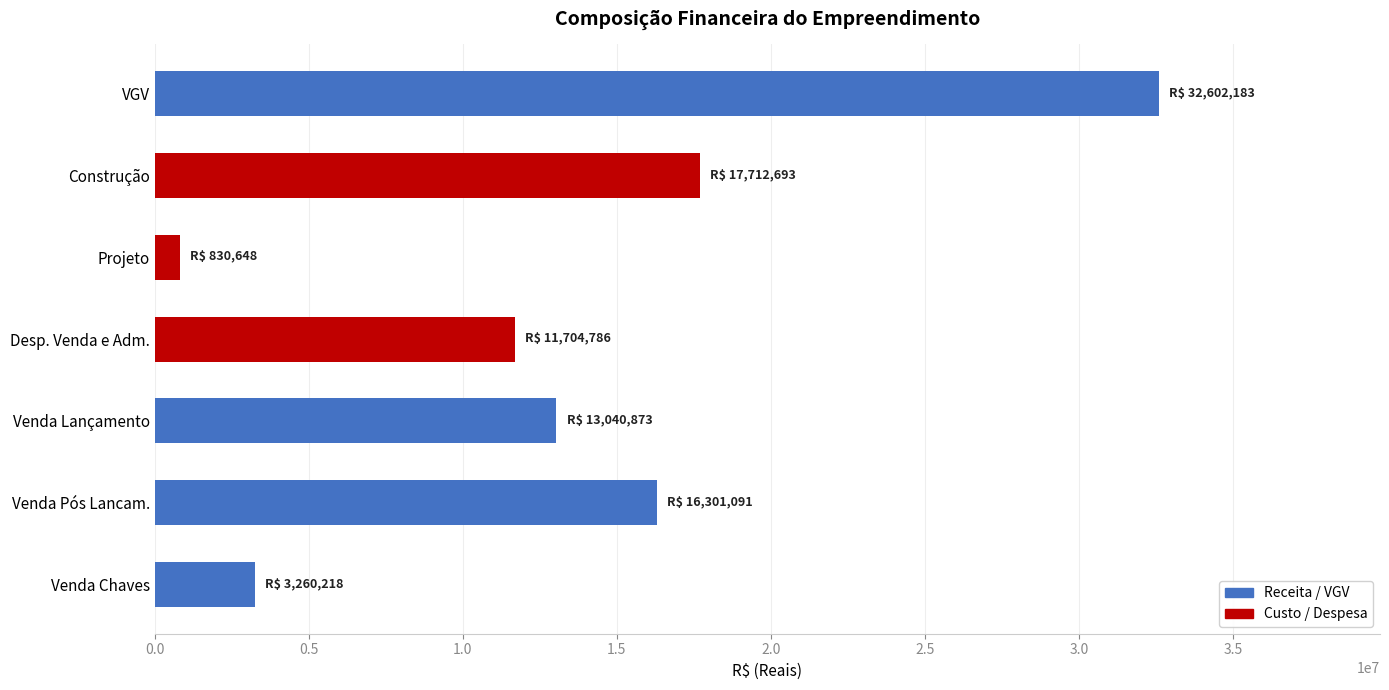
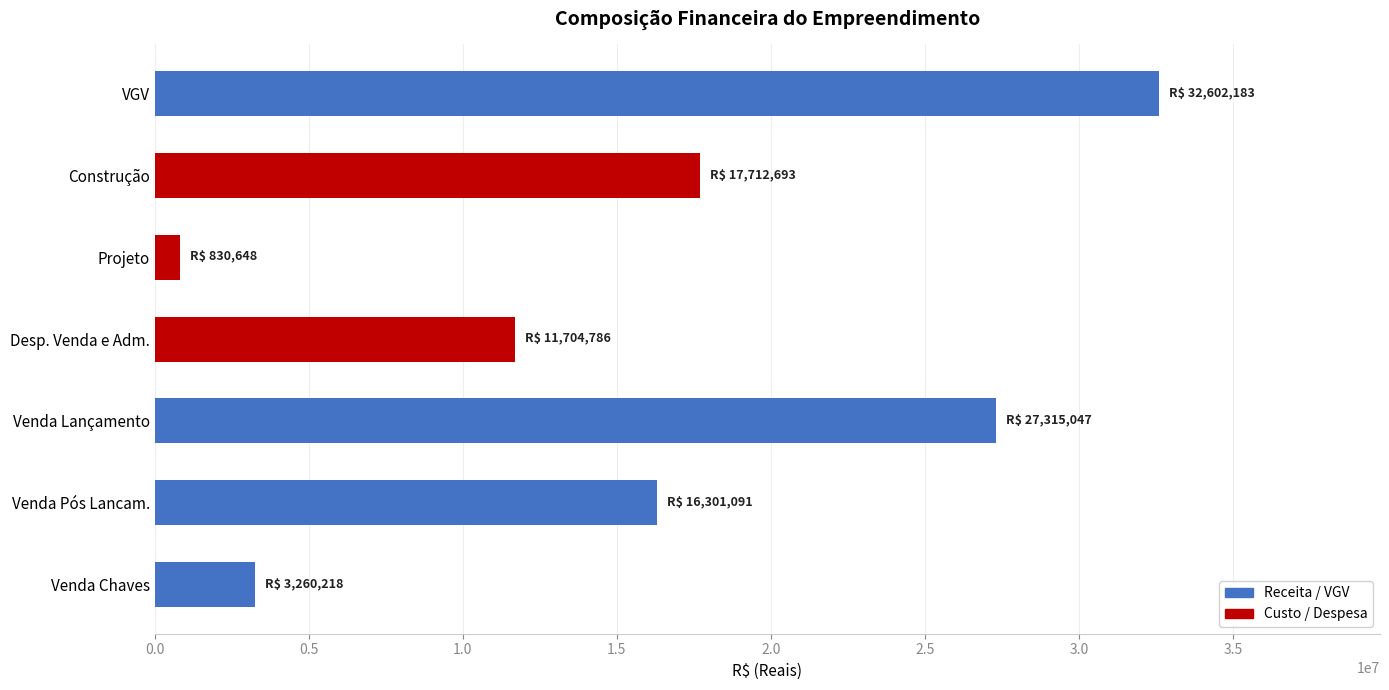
  {
    "VGV": "32,602,183",
    "Construção": "17,712,693",
    "Projeto": "830,648",
    "Desp. Venda e Adm.": "11,704,786",
-   "Venda Lançamento": "13,040,873",
+   "Venda Lançamento": "27,315,047",
    "Venda Pós Lancam.": "16,301,091",
    "Venda Chaves": "3,260,218"
  }
